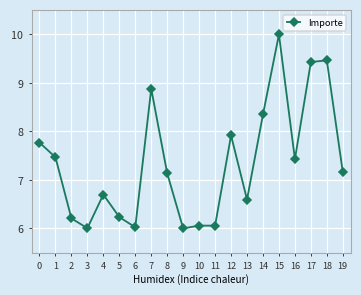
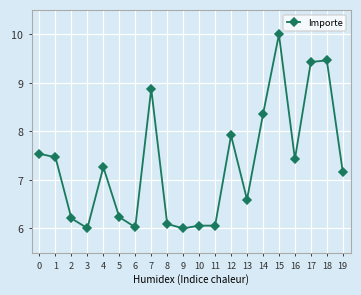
  {
-   "0": 7.8,
+   "0": 7.5,
    "1": 7.5,
    "2": 6.2,
    "3": 6.0,
-   "4": 6.7,
+   "4": 7.3,
    "5": 6.2,
    "6": 6.0,
    "7": 8.9,
-   "8": 7.1,
+   "8": 6.1,
    "9": 6.0,
    "10": 6.1,
    "11": 6.1,
    "12": 7.9,
    "13": 6.6,
    "14": 8.3,
    "15": 10.0,
    "16": 7.4,
    "17": 9.4,
    "18": 9.5,
    "19": 7.2
  }
